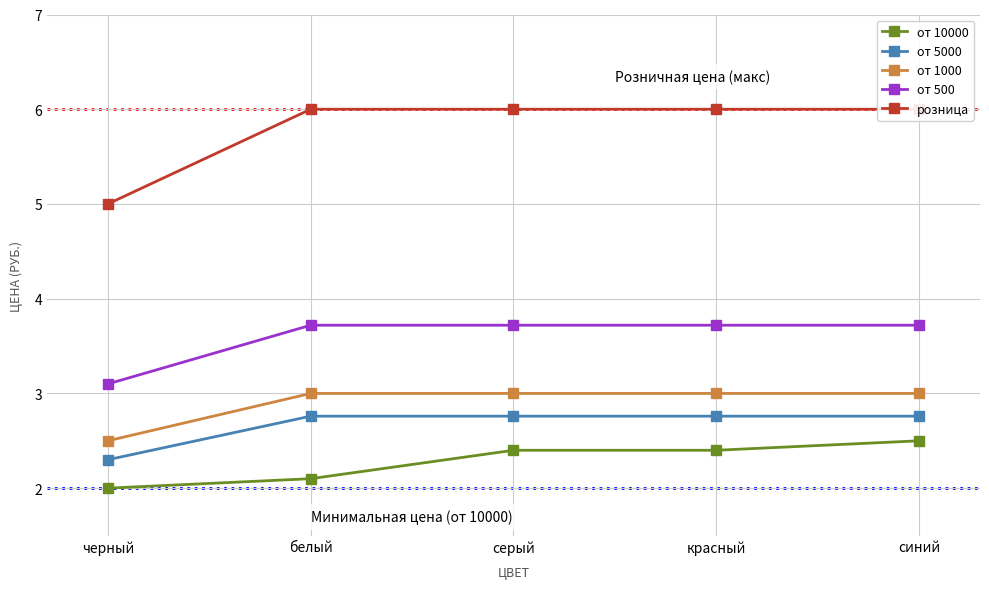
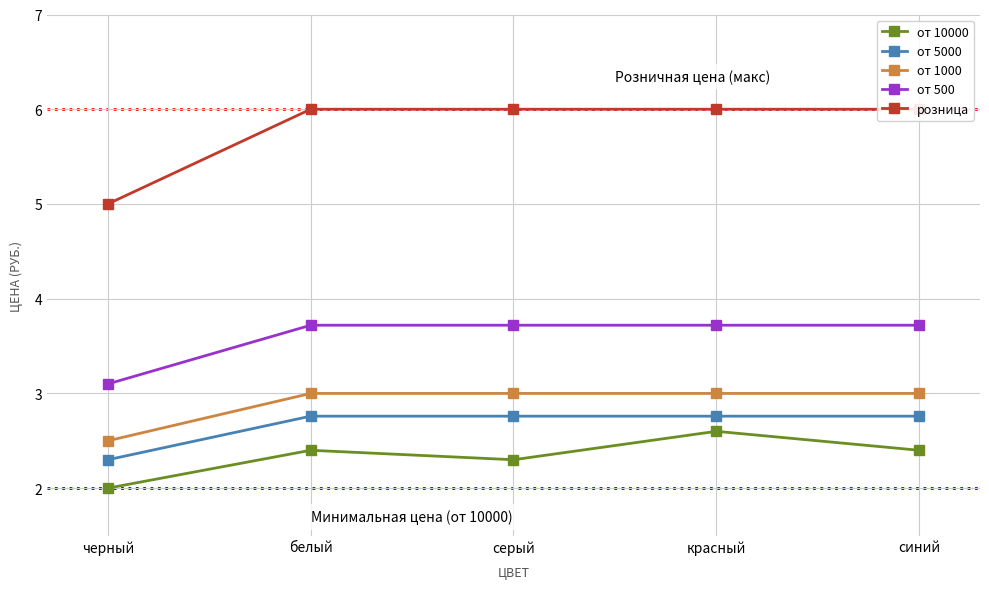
  {
    "от 10000": {
      "черный": 2.0,
-     "белый": 2.1,
-     "серый": 2.4,
-     "красный": 2.4,
-     "синий": 2.5
+     "белый": 2.4,
+     "серый": 2.3,
+     "красный": 2.6,
+     "синий": 2.4
    },
    "от 5000": {
      "черный": 2.3,
      "белый": 2.8,
      "серый": 2.8,
      "красный": 2.8,
      "синий": 2.8
    },
    "от 1000": {
      "черный": 2.5,
      "белый": 3.0,
      "серый": 3.0,
      "красный": 3.0,
      "синий": 3.0
    },
    "от 500": {
      "черный": 3.1,
      "белый": 3.7,
      "серый": 3.7,
      "красный": 3.7,
      "синий": 3.7
    },
    "розница": {
      "черный": 5.0,
      "белый": 6.0,
      "серый": 6.0,
      "красный": 6.0
    }
  }
